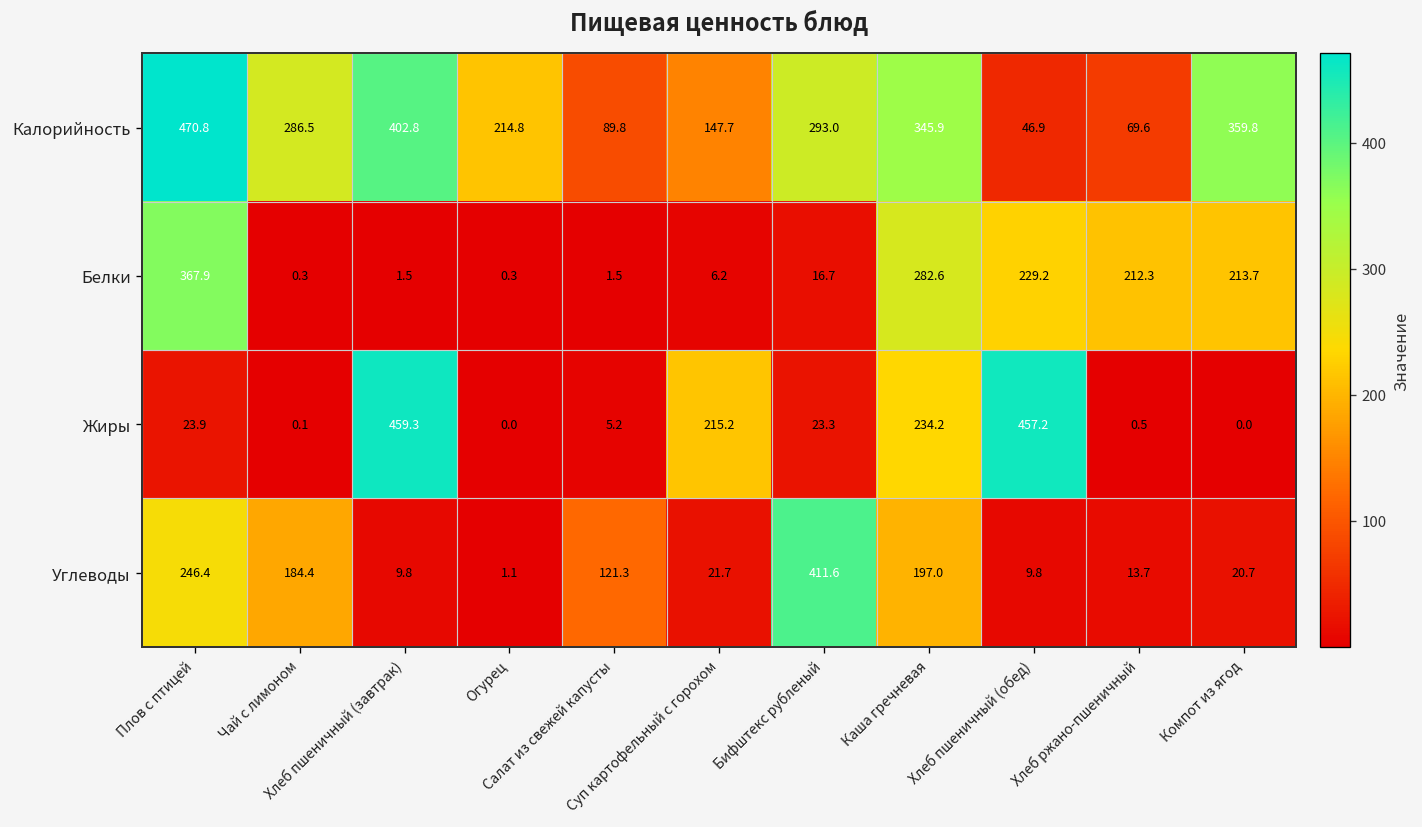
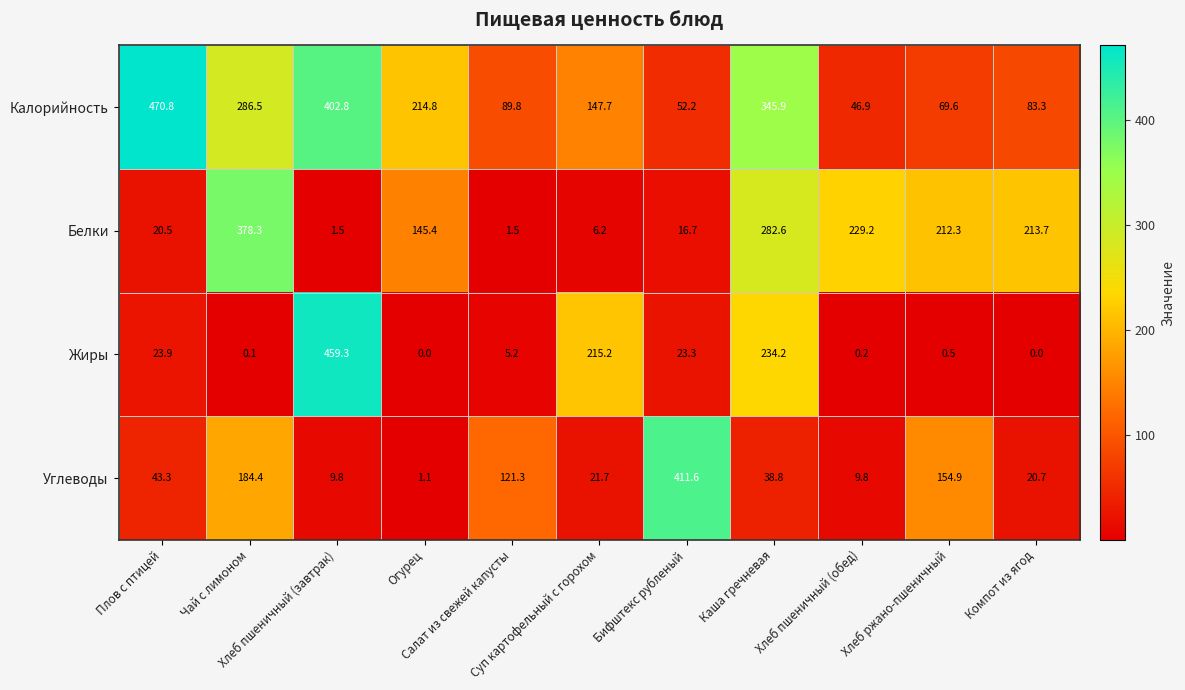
  {
    "Калорийность": {
      "Плов с птицей": 470.8,
      "Чай с лимоном": 286.5,
      "Хлеб пшеничный (завтрак)": 402.8,
      "Огурец": 214.8,
      "Салат из свежей капусты": 89.8,
      "Суп картофельный с горохом": 147.7,
-     "Бифштекс рубленый": 293.0,
+     "Бифштекс рубленый": 52.2,
      "Каша гречневая": 345.9,
      "Хлеб пшеничный (обед)": 46.9,
      "Хлеб ржано-пшеничный": 69.6,
-     "Компот из ягод": 359.8
+     "Компот из ягод": 83.3
    },
    "Белки": {
-     "Плов с птицей": 367.9,
-     "Чай с лимоном": 0.3,
+     "Плов с птицей": 20.5,
+     "Чай с лимоном": 378.3,
      "Хлеб пшеничный (завтрак)": 1.5,
-     "Огурец": 0.3,
+     "Огурец": 145.4,
      "Салат из свежей капусты": 1.5,
      "Суп картофельный с горохом": 6.2,
      "Бифштекс рубленый": 16.7,
      "Каша гречневая": 282.6,
      "Хлеб пшеничный (обед)": 229.2,
      "Хлеб ржано-пшеничный": 212.3,
      "Компот из ягод": 213.7
    },
    "Жиры": {
      "Плов с птицей": 23.9,
      "Чай с лимоном": 0.1,
      "Хлеб пшеничный (завтрак)": 459.3,
      "Огурец": 0.0,
      "Салат из свежей капусты": 5.2,
      "Суп картофельный с горохом": 215.2,
      "Бифштекс рубленый": 23.3,
      "Каша гречневая": 234.2,
-     "Хлеб пшеничный (обед)": 457.2,
+     "Хлеб пшеничный (обед)": 0.2,
      "Хлеб ржано-пшеничный": 0.5,
      "Компот из ягод": 0.0
    },
    "Углеводы": {
-     "Плов с птицей": 246.4,
+     "Плов с птицей": 43.3,
      "Чай с лимоном": 184.4,
      "Хлеб пшеничный (завтрак)": 9.8,
      "Огурец": 1.1,
      "Салат из свежей капусты": 121.3,
      "Суп картофельный с горохом": 21.7,
      "Бифштекс рубленый": 411.6,
-     "Каша гречневая": 197.0,
+     "Каша гречневая": 38.8,
      "Хлеб пшеничный (обед)": 9.8,
-     "Хлеб ржано-пшеничный": 13.7,
+     "Хлеб ржано-пшеничный": 154.9,
      "Компот из ягод": 20.7
    }
  }
